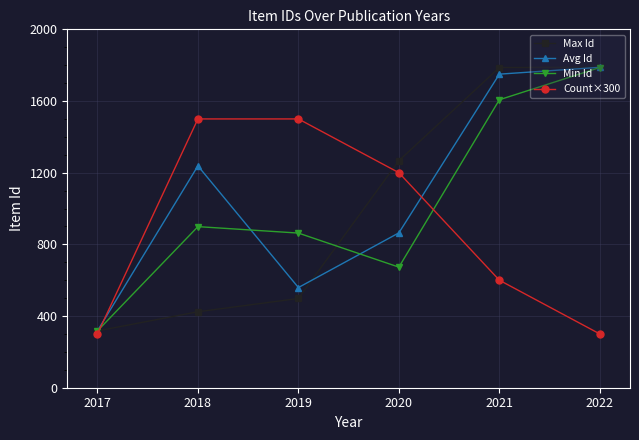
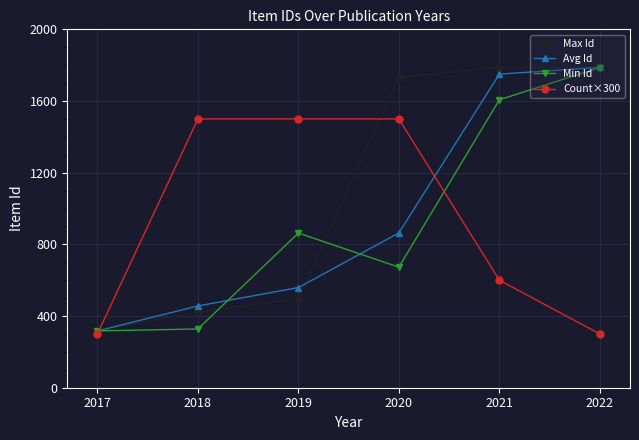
  {
    "Max Id": {
      "2018": 420,
      "2019": 500,
-     "2020": 1270,
+     "2020": 1730,
      "2021": 1790
    },
    "Avg Id": {
-     "2018": 1240,
+     "2018": 460,
      "2019": 560,
      "2020": 860,
      "2021": 1750
    },
    "Min Id": {
-     "2018": 900,
+     "2018": 330,
      "2019": 860,
      "2020": 670,
      "2021": 1610
    },
    "Count×300": {
      "2017": 300,
      "2018": 1500,
      "2019": 1500,
-     "2020": 1200,
+     "2020": 1500,
      "2021": 600,
      "2022": 300
    }
  }
